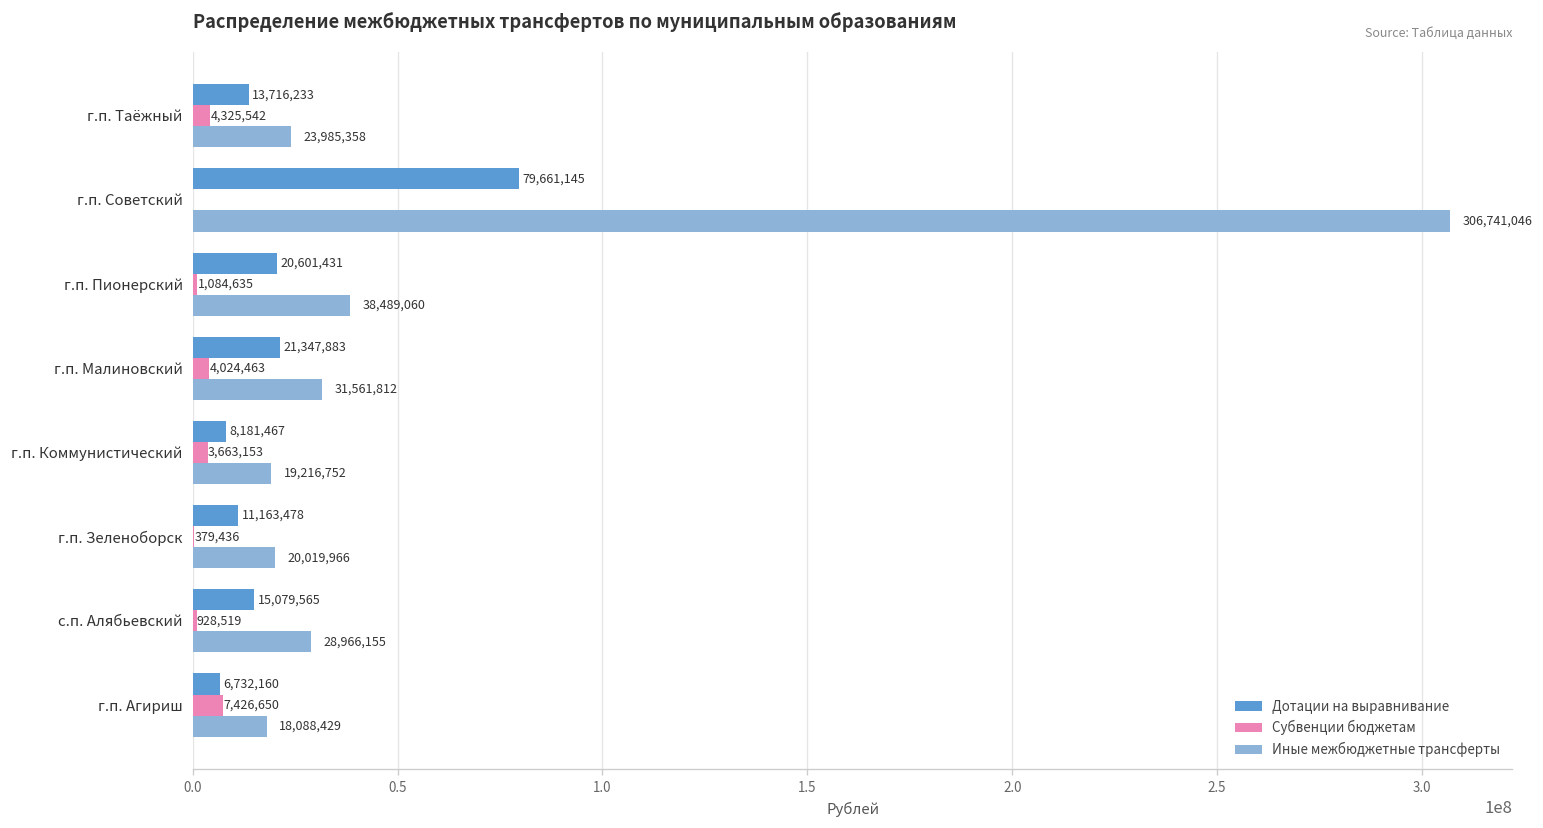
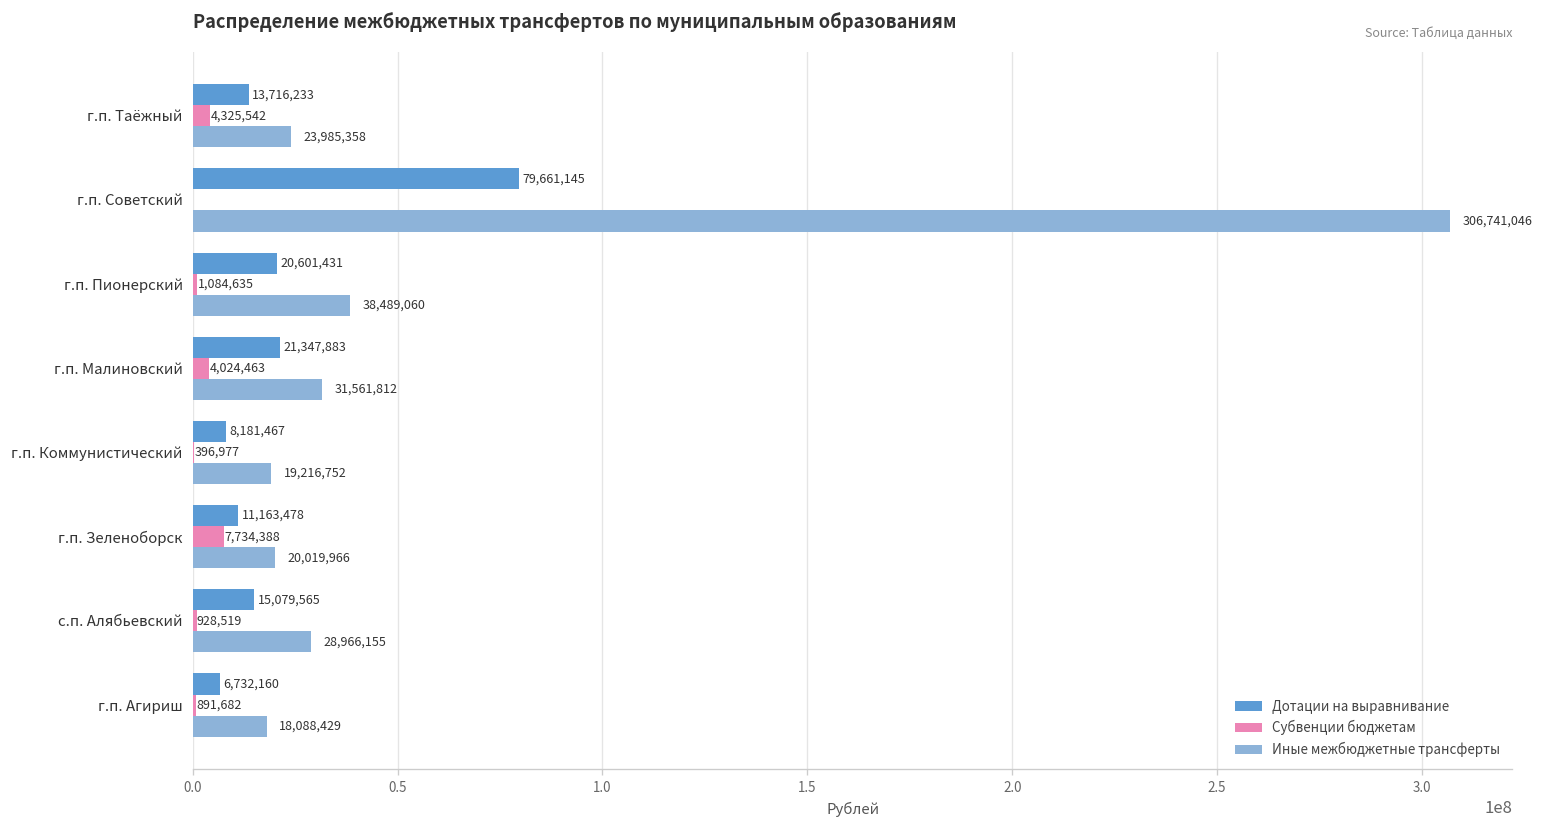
  {
    "Субвенции бюджетам": {
      "г.п. Таёжный": "4,325,542",
      "г.п. Пионерский": "1,084,635",
      "г.п. Малиновский": "4,024,463",
-     "г.п. Коммунистический": "3,663,153",
-     "г.п. Зеленоборск": "379,436",
+     "г.п. Коммунистический": "396,977",
+     "г.п. Зеленоборск": "7,734,388",
      "с.п. Алябьевский": "928,519",
-     "г.п. Агириш": "7,426,650"
+     "г.п. Агириш": "891,682"
    }
  }
